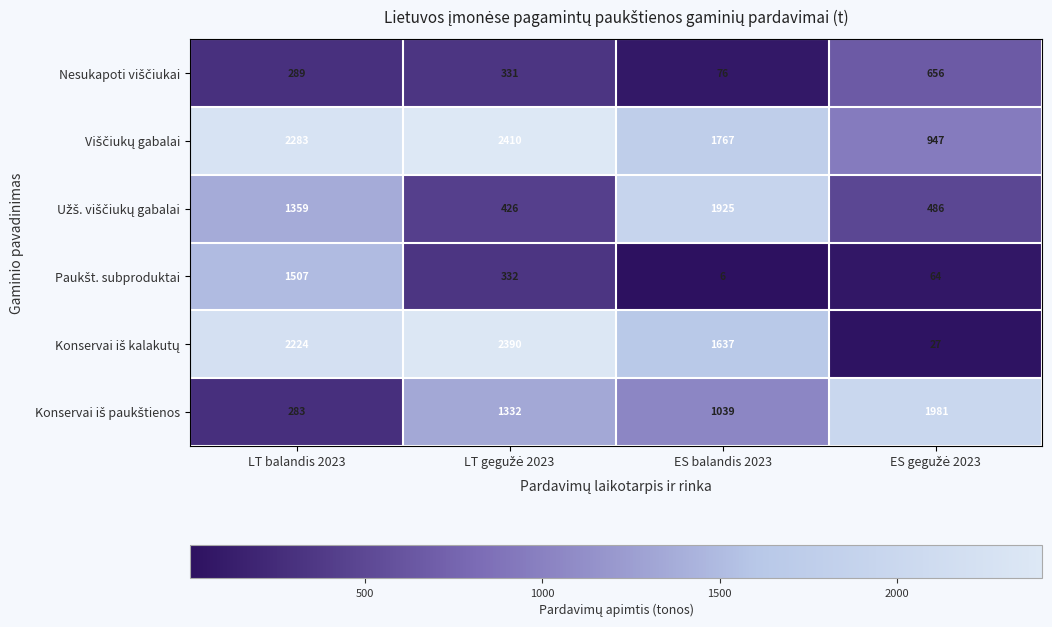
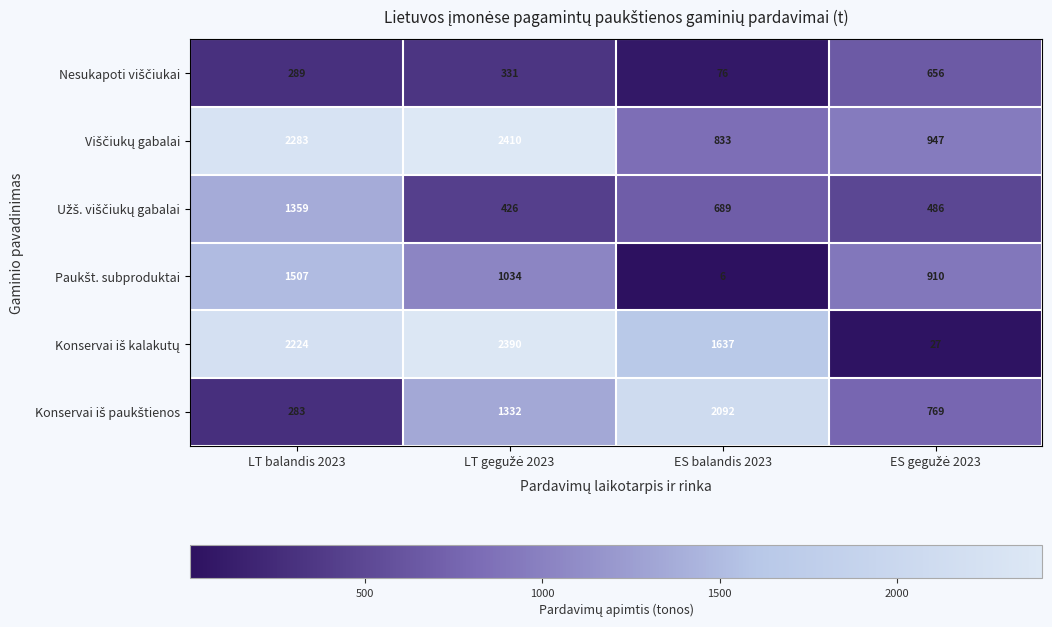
  {
    "Nesukapoti viščiukai": {
      "LT balandis 2023": 289,
      "LT gegužė 2023": 331,
      "ES balandis 2023": 76,
      "ES gegužė 2023": 656
    },
    "Viščiukų gabalai": {
-     "ES balandis 2023": 1767,
+     "ES balandis 2023": 833,
      "ES gegužė 2023": 947
    },
    "Užš. viščiukų gabalai": {
      "LT balandis 2023": 1359,
      "LT gegužė 2023": 426,
-     "ES balandis 2023": 1925,
+     "ES balandis 2023": 689,
      "ES gegužė 2023": 486
    },
    "Paukšt. subproduktai": {
      "LT balandis 2023": 1507,
-     "LT gegužė 2023": 332,
+     "LT gegužė 2023": 1034,
      "ES balandis 2023": 6,
-     "ES gegužė 2023": 64
+     "ES gegužė 2023": 910
    },
    "Konservai iš kalakutų": {
      "ES balandis 2023": 1637,
      "ES gegužė 2023": 27
    },
    "Konservai iš paukštienos": {
      "LT balandis 2023": 283,
      "LT gegužė 2023": 1332,
-     "ES balandis 2023": 1039,
-     "ES gegužė 2023": 1981
+     "ES balandis 2023": 2092,
+     "ES gegužė 2023": 769
    }
  }
